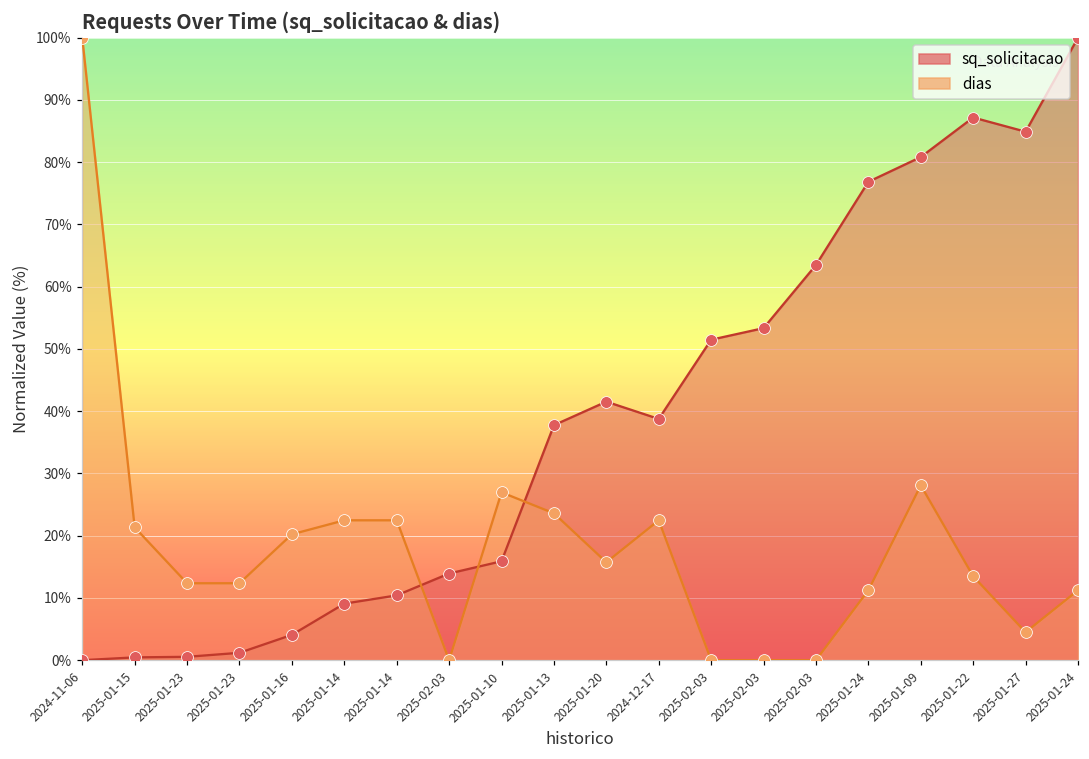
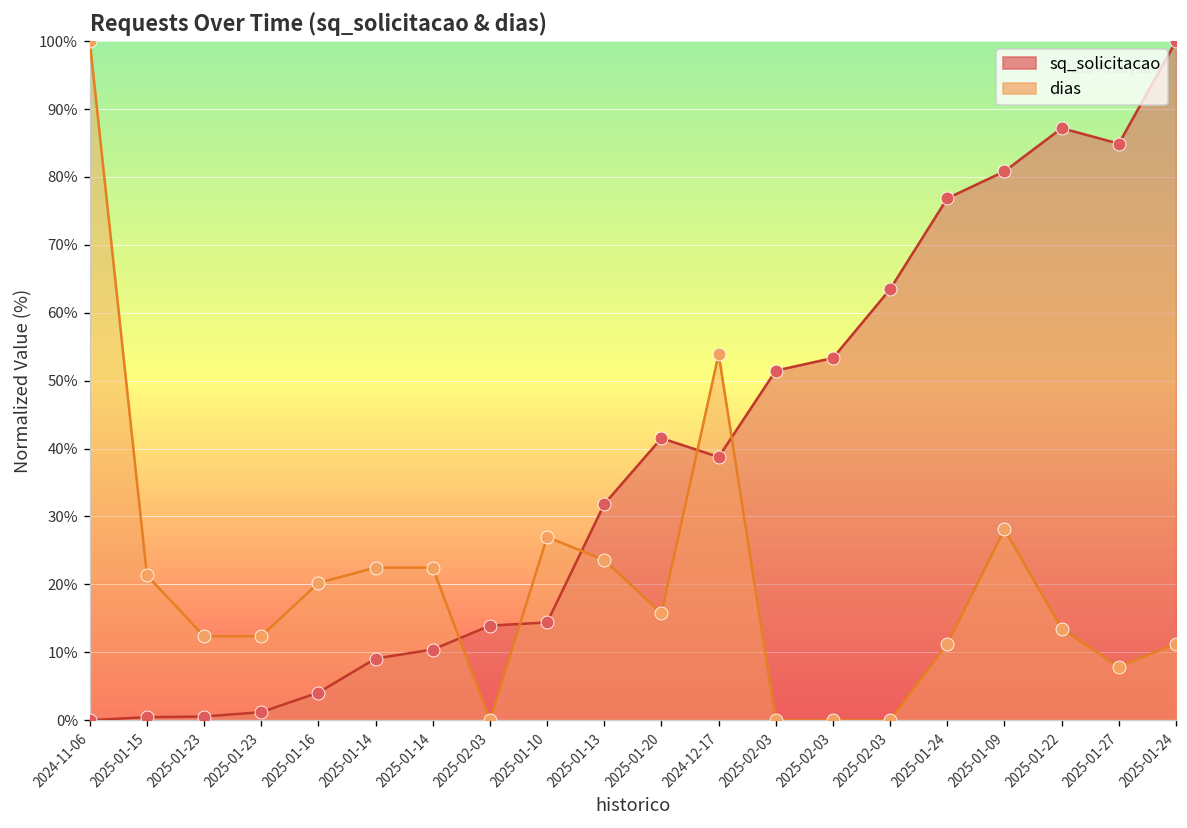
  {
    "sq_solicitacao": {
      "2024-11-06": "0%",
      "2025-01-15": "0%",
      "2025-01-16": "4%",
-     "2025-01-10": "16%",
-     "2025-01-13": "38%",
+     "2025-01-10": "14%",
+     "2025-01-13": "32%",
      "2025-01-20": "42%",
      "2024-12-17": "39%",
      "2025-01-09": "81%",
      "2025-01-22": "87%",
      "2025-01-27": "85%"
    },
    "dias": {
      "2024-11-06": "100%",
      "2025-01-15": "21%",
      "2025-01-16": "20%",
      "2025-01-10": "27%",
      "2025-01-13": "24%",
      "2025-01-20": "16%",
-     "2024-12-17": "22%",
+     "2024-12-17": "54%",
      "2025-01-09": "28%",
      "2025-01-22": "13%",
-     "2025-01-27": "4%"
+     "2025-01-27": "8%"
    }
  }
